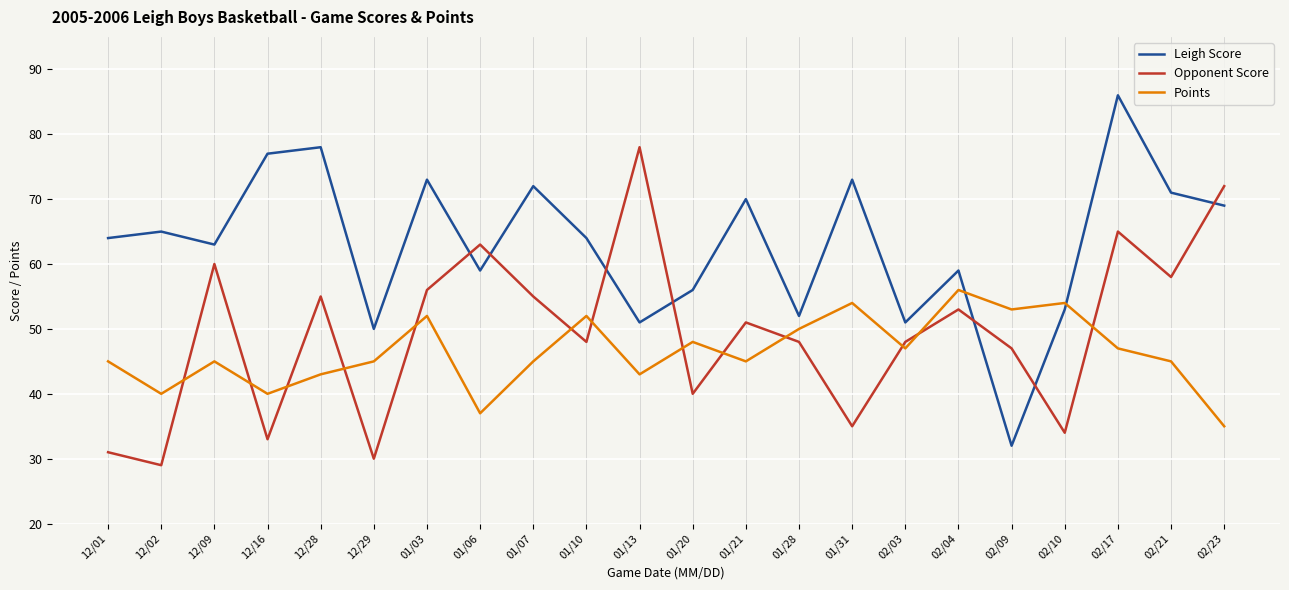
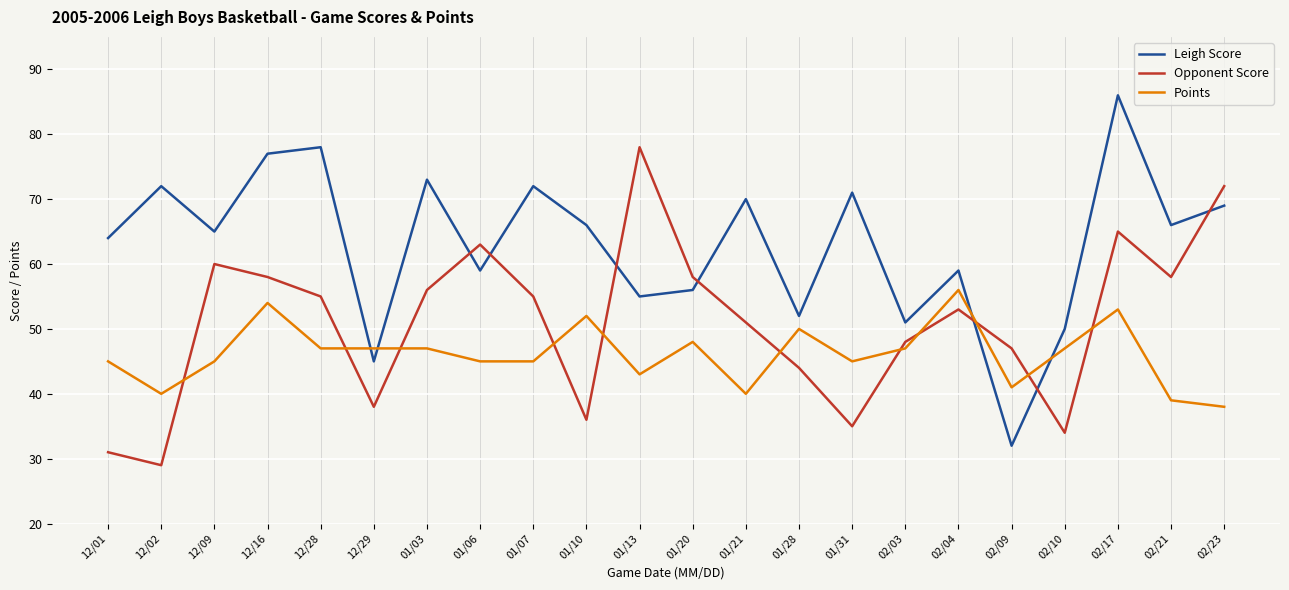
  {
    "Leigh Score": {
      "12/01": 64,
-     "12/02": 65,
-     "12/09": 63,
+     "12/02": 72,
+     "12/09": 65,
      "12/16": 77,
      "12/28": 78,
-     "12/29": 50,
+     "12/29": 45,
      "01/03": 73,
      "01/06": 59,
      "01/07": 72,
-     "01/10": 64,
-     "01/13": 51,
+     "01/10": 66,
+     "01/13": 55,
      "01/20": 56,
      "01/21": 70,
      "01/28": 52,
-     "01/31": 73,
+     "01/31": 71,
      "02/03": 51,
      "02/04": 59,
      "02/09": 32,
-     "02/10": 53,
+     "02/10": 50,
      "02/17": 86,
-     "02/21": 71,
+     "02/21": 66,
      "02/23": 69
    },
    "Opponent Score": {
      "12/01": 31,
      "12/02": 29,
      "12/09": 60,
-     "12/16": 33,
+     "12/16": 58,
      "12/28": 55,
-     "12/29": 30,
+     "12/29": 38,
      "01/03": 56,
      "01/06": 63,
      "01/07": 55,
-     "01/10": 48,
+     "01/10": 36,
      "01/13": 78,
-     "01/20": 40,
+     "01/20": 58,
      "01/21": 51,
-     "01/28": 48,
+     "01/28": 44,
      "01/31": 35,
      "02/03": 48,
      "02/04": 53,
      "02/09": 47,
      "02/10": 34,
      "02/17": 65,
      "02/21": 58,
      "02/23": 72
    },
    "Points": {
      "12/01": 45,
      "12/02": 40,
      "12/09": 45,
-     "12/16": 40,
-     "12/28": 43,
-     "12/29": 45,
-     "01/03": 52,
-     "01/06": 37,
+     "12/16": 54,
+     "12/28": 47,
+     "12/29": 47,
+     "01/03": 47,
+     "01/06": 45,
      "01/07": 45,
      "01/10": 52,
      "01/13": 43,
      "01/20": 48,
-     "01/21": 45,
+     "01/21": 40,
      "01/28": 50,
-     "01/31": 54,
+     "01/31": 45,
      "02/03": 47,
      "02/04": 56,
-     "02/09": 53,
-     "02/10": 54,
-     "02/17": 47,
-     "02/21": 45,
-     "02/23": 35
+     "02/09": 41,
+     "02/10": 47,
+     "02/17": 53,
+     "02/21": 39,
+     "02/23": 38
    }
  }
